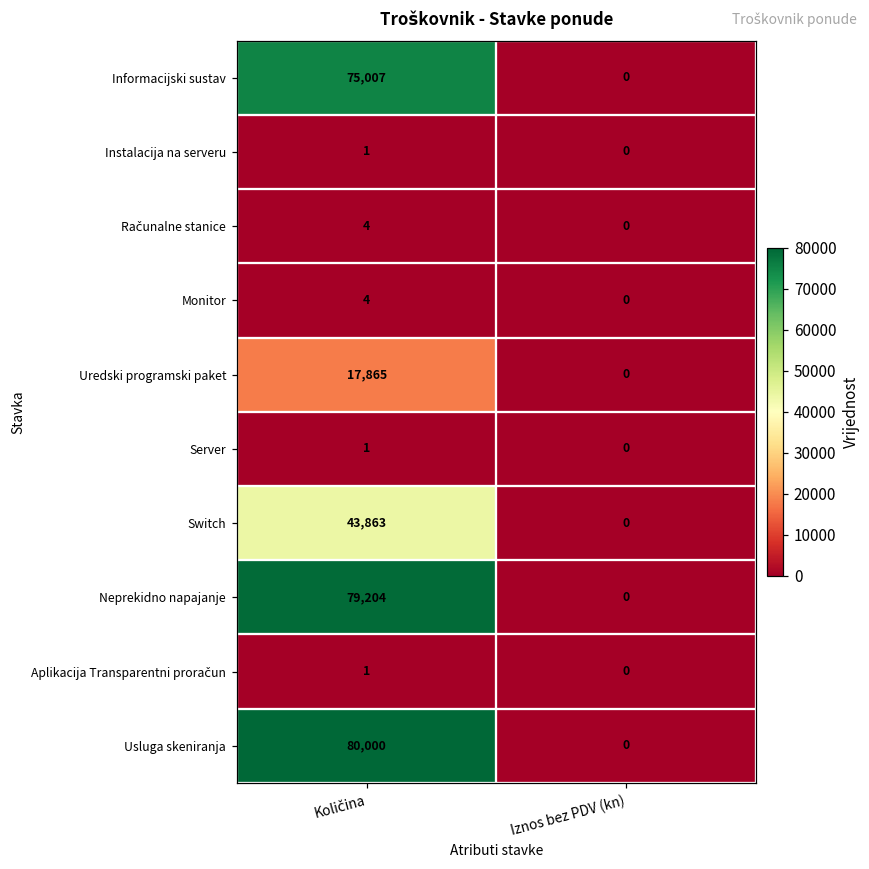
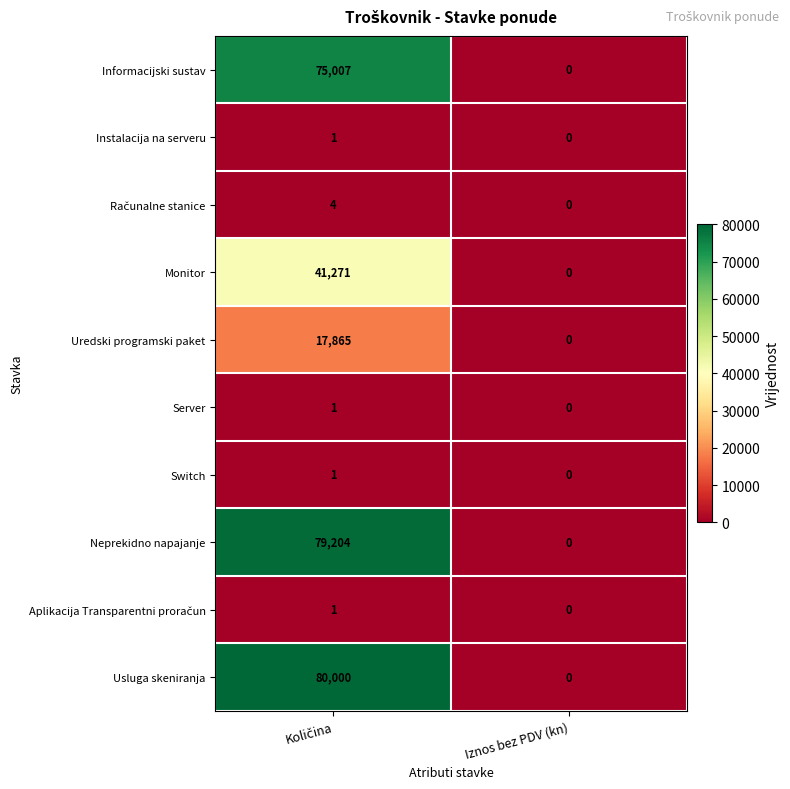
  {
    "Informacijski sustav": {
      "Količina": "75,007",
      "Iznos bez PDV (kn)": "0"
    },
    "Instalacija na serveru": {
      "Količina": "1",
      "Iznos bez PDV (kn)": "0"
    },
    "Računalne stanice": {
      "Količina": "4",
      "Iznos bez PDV (kn)": "0"
    },
    "Monitor": {
-     "Količina": "4",
+     "Količina": "41,271",
      "Iznos bez PDV (kn)": "0"
    },
    "Uredski programski paket": {
      "Količina": "17,865",
      "Iznos bez PDV (kn)": "0"
    },
    "Server": {
      "Količina": "1",
      "Iznos bez PDV (kn)": "0"
    },
    "Switch": {
-     "Količina": "43,863",
+     "Količina": "1",
      "Iznos bez PDV (kn)": "0"
    },
    "Neprekidno napajanje": {
      "Količina": "79,204",
      "Iznos bez PDV (kn)": "0"
    },
    "Aplikacija Transparentni proračun": {
      "Količina": "1",
      "Iznos bez PDV (kn)": "0"
    },
    "Usluga skeniranja": {
      "Količina": "80,000",
      "Iznos bez PDV (kn)": "0"
    }
  }
